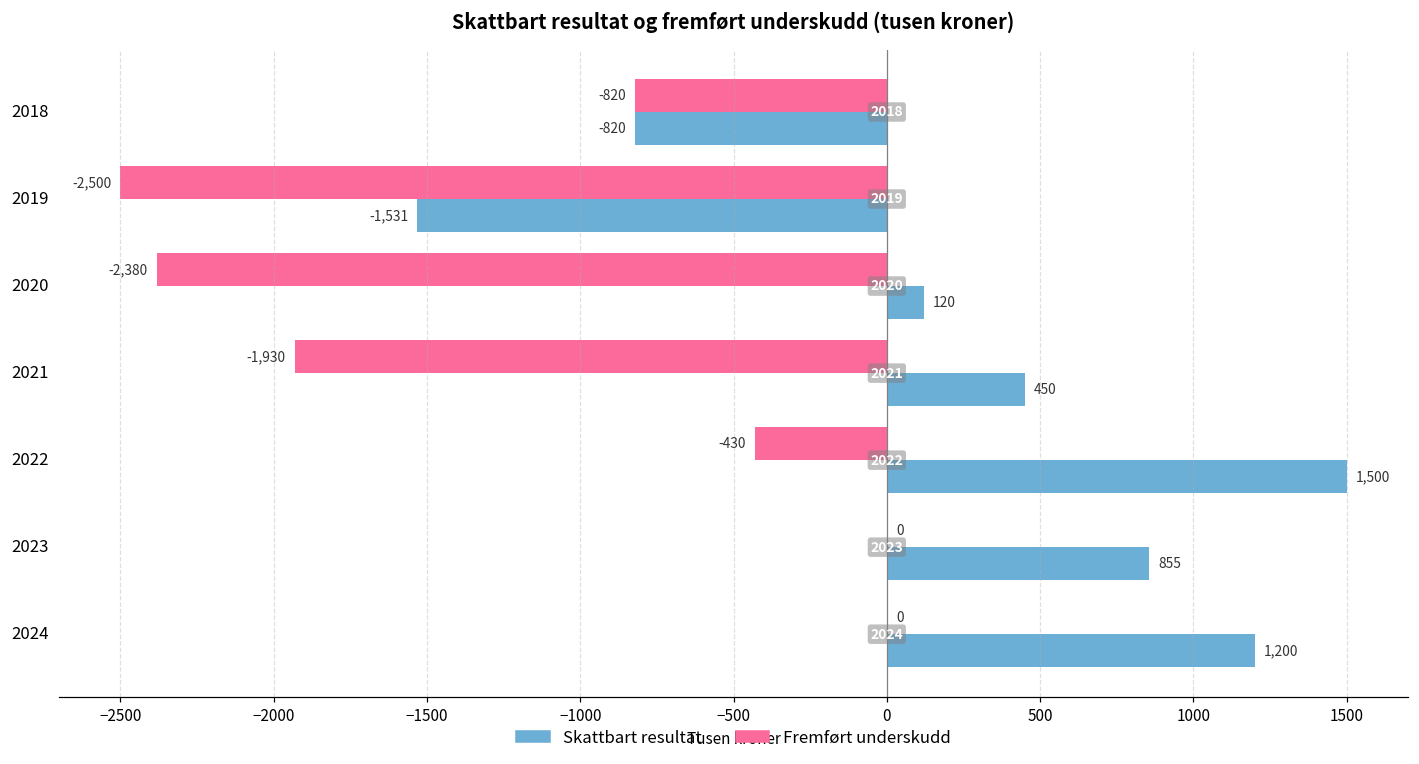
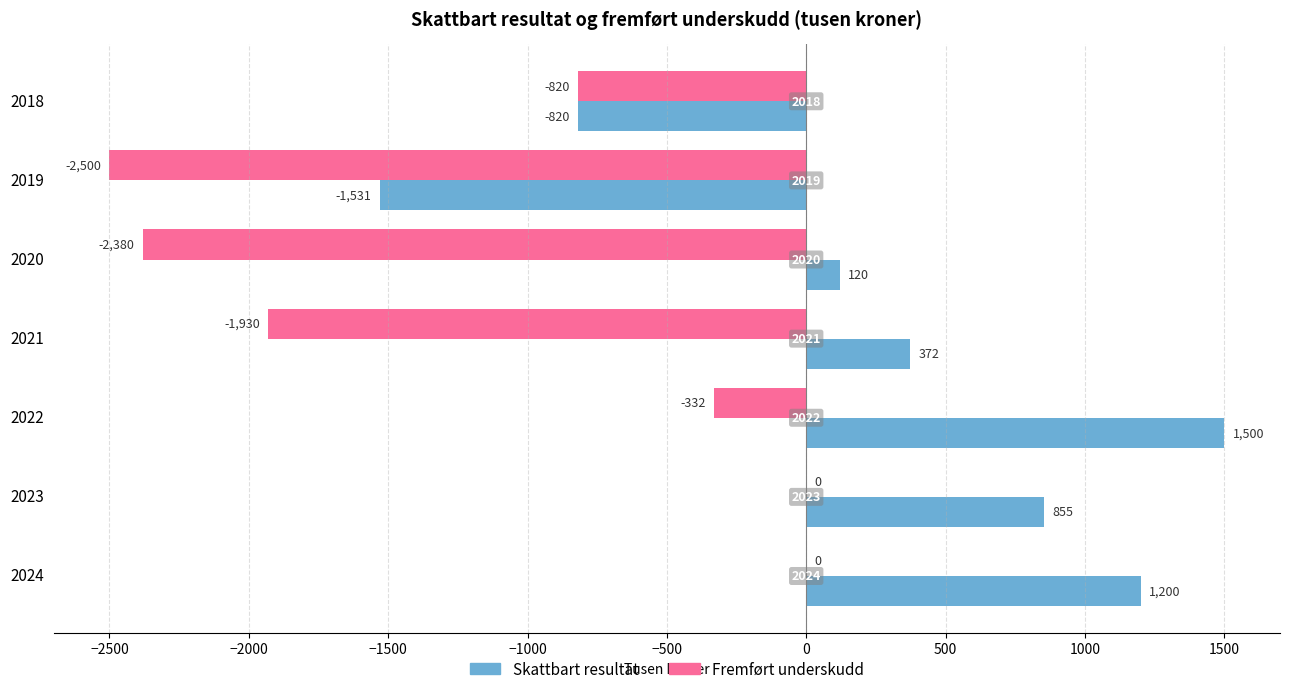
  {
    "Skattbart resultat": {
      "2018": "-820",
      "2019": "-1,531",
      "2020": "120",
-     "2021": "450",
+     "2021": "372",
      "2022": "1,500",
      "2023": "855",
      "2024": "1,200"
    },
    "Fremført underskudd": {
      "2018": "-820",
      "2019": "-2,500",
      "2020": "-2,380",
      "2021": "-1,930",
-     "2022": "-430"
+     "2022": "-332"
    }
  }
